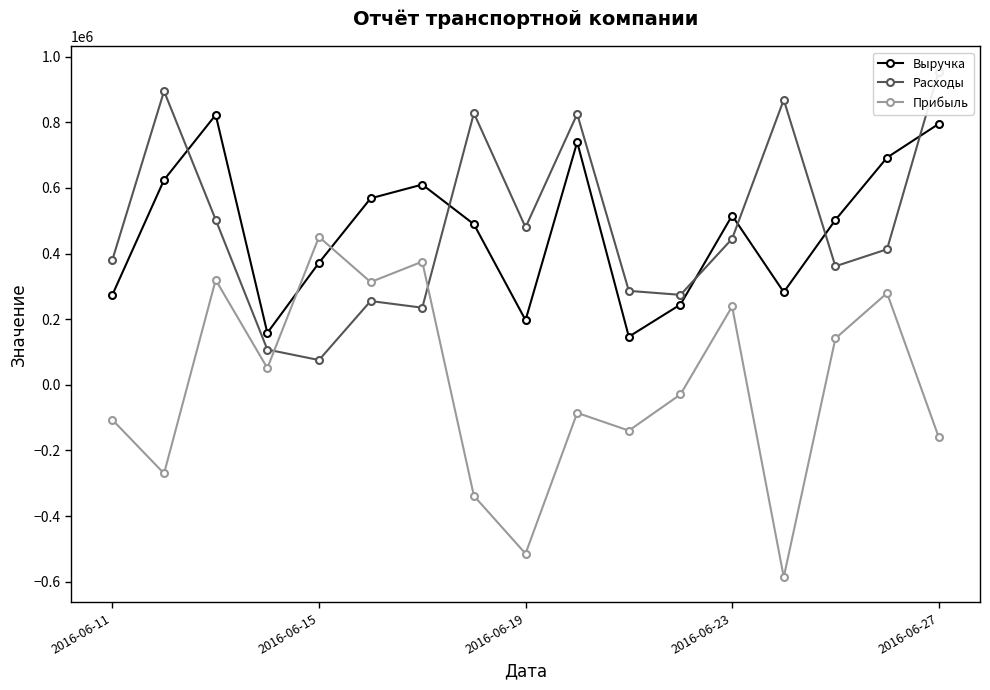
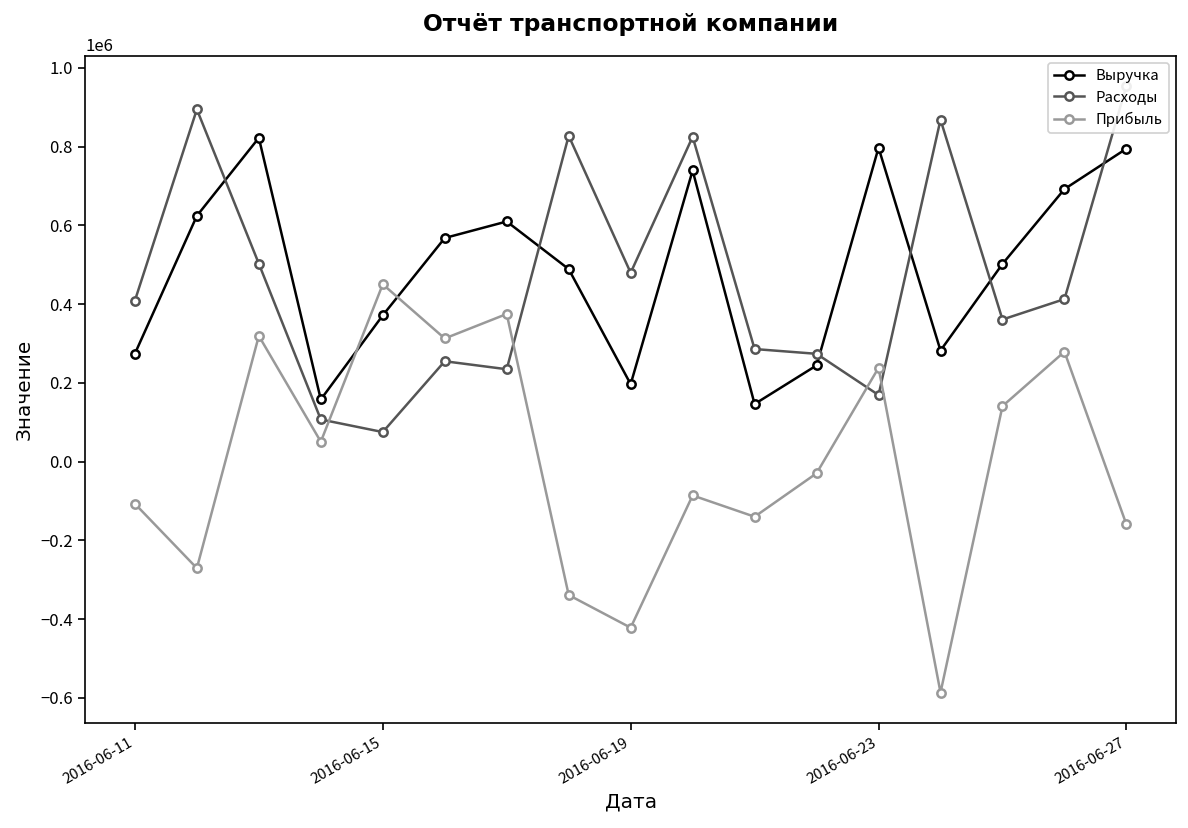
  {
    "Выручка": {
      "2016-06-11": 270000,
      "2016-06-15": 370000,
      "2016-06-19": 200000,
-     "2016-06-23": 520000,
+     "2016-06-23": 800000,
      "2016-06-27": 800000
    },
    "Расходы": {
-     "2016-06-11": 380000,
+     "2016-06-11": 410000,
      "2016-06-15": 80000,
      "2016-06-19": 480000,
-     "2016-06-23": 440000
+     "2016-06-23": 170000
    },
    "Прибыль": {
      "2016-06-11": -110000,
      "2016-06-15": 450000,
-     "2016-06-19": -510000,
+     "2016-06-19": -420000,
      "2016-06-23": 240000,
      "2016-06-27": -160000
    }
  }
